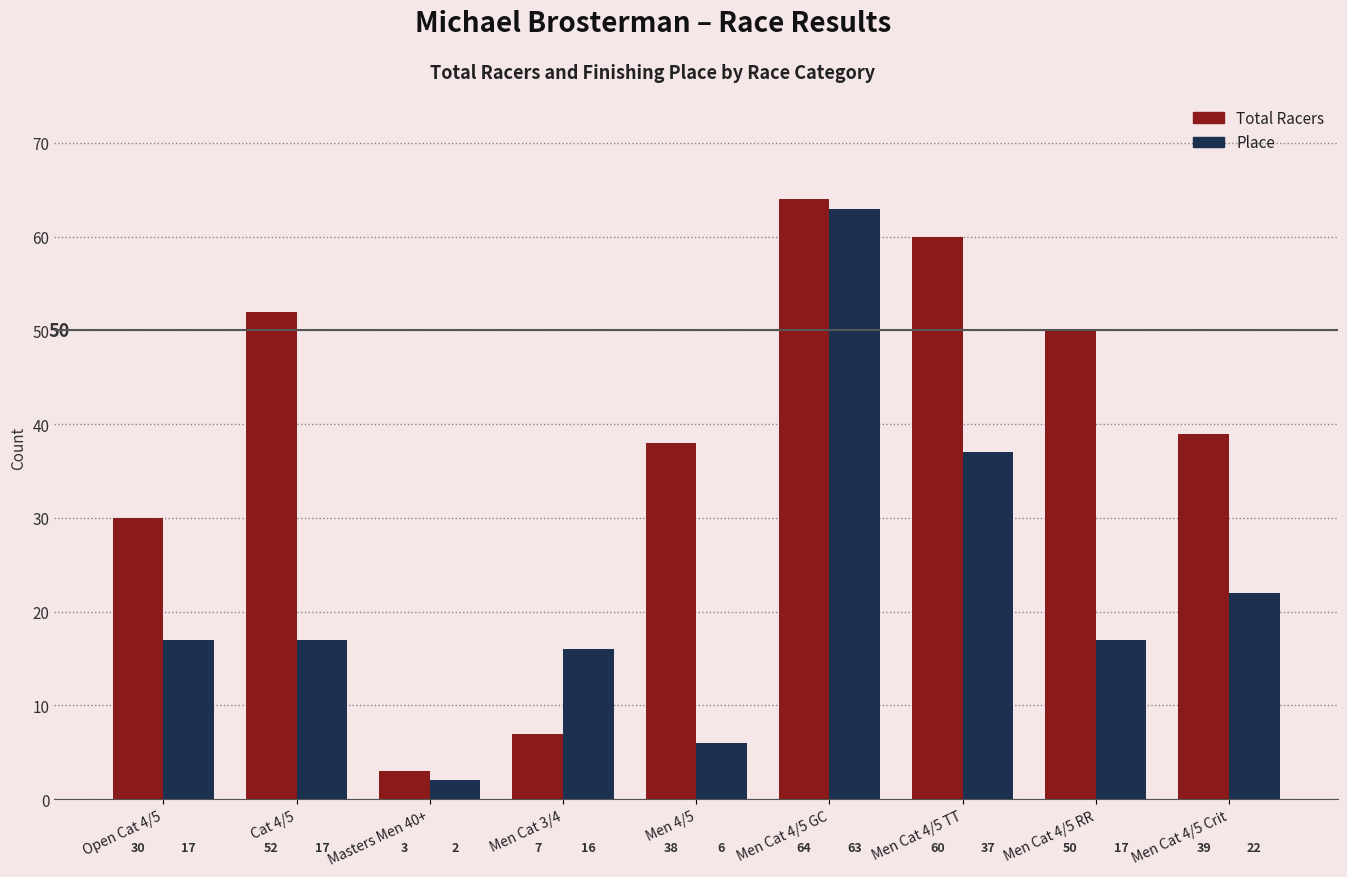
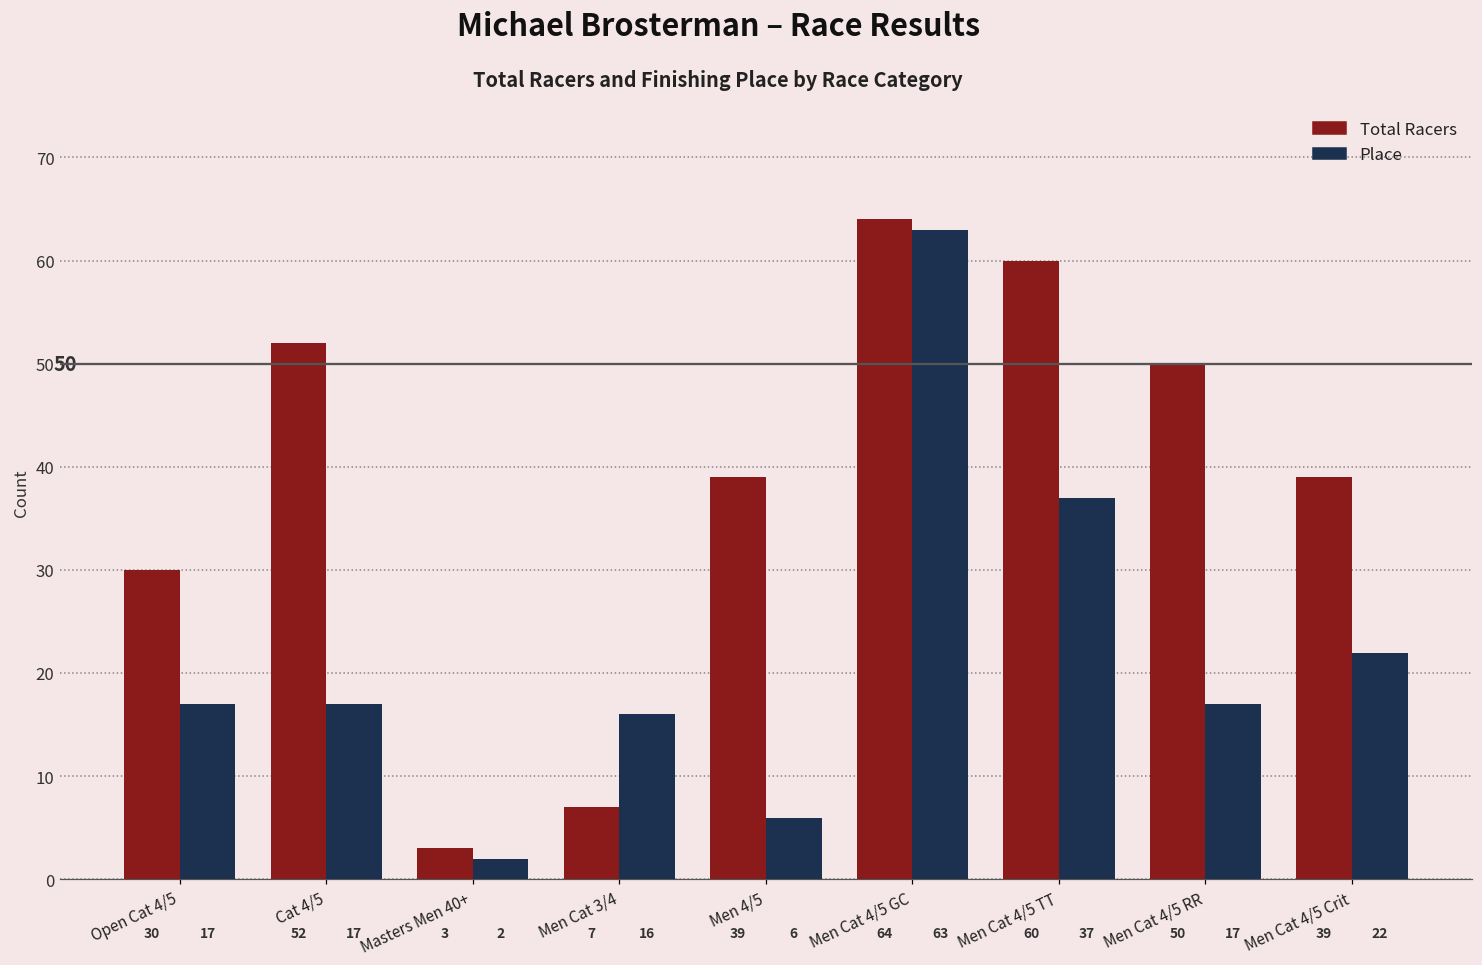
  {
    "Total Racers": {
-     "Men 4/5": 38
+     "Men 4/5": 39
    },
    "Place": {
      "Open Cat 4/5": 17,
      "Cat 4/5": 17,
      "Masters Men 40+": 2,
      "Men Cat 3/4": 16,
      "Men 4/5": 6,
      "Men Cat 4/5 GC": 63,
      "Men Cat 4/5 TT": 37,
      "Men Cat 4/5 RR": 17,
      "Men Cat 4/5 Crit": 22
    }
  }
